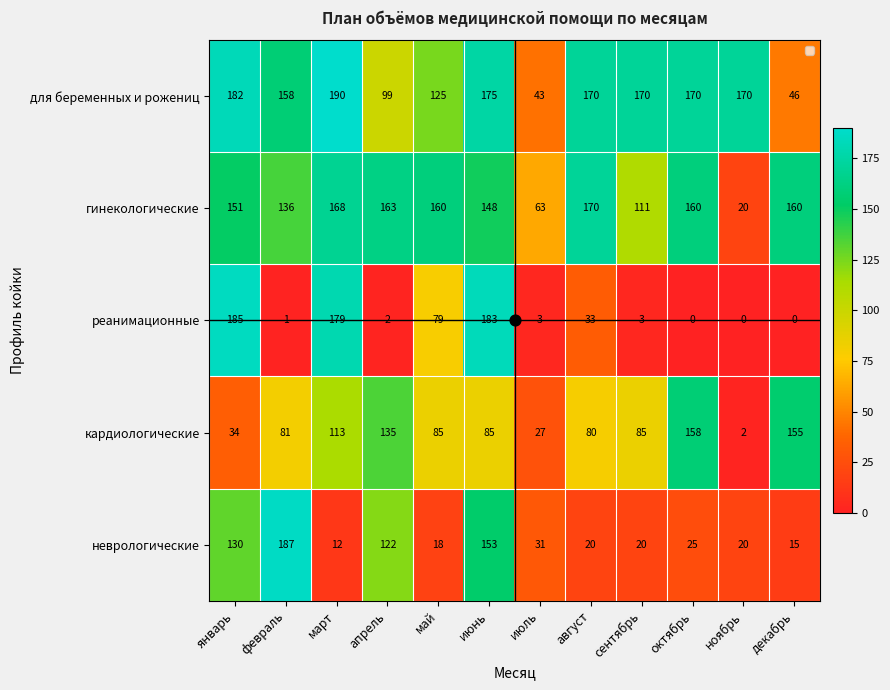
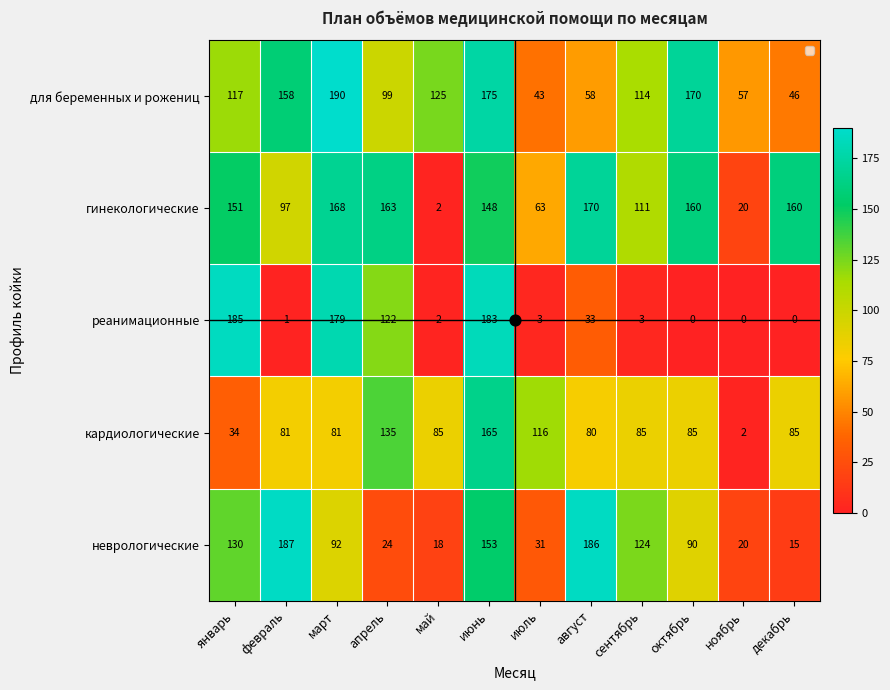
  {
    "для беременных и рожениц": {
-     "январь": 182,
+     "январь": 117,
      "февраль": 158,
      "март": 190,
      "апрель": 99,
      "май": 125,
      "июнь": 175,
      "июль": 43,
-     "август": 170,
-     "сентябрь": 170,
+     "август": 58,
+     "сентябрь": 114,
      "октябрь": 170,
-     "ноябрь": 170,
+     "ноябрь": 57,
      "декабрь": 46
    },
    "гинекологические": {
      "январь": 151,
-     "февраль": 136,
+     "февраль": 97,
      "март": 168,
      "апрель": 163,
-     "май": 160,
+     "май": 2,
      "июнь": 148,
      "июль": 63,
      "август": 170,
      "сентябрь": 111,
      "октябрь": 160,
      "ноябрь": 20,
      "декабрь": 160
    },
    "реанимационные": {
      "январь": 185,
      "февраль": 1,
      "март": 179,
-     "апрель": 2,
-     "май": 79,
+     "апрель": 122,
+     "май": 2,
      "июнь": 183,
      "июль": 3,
      "август": 33,
      "сентябрь": 3,
      "октябрь": 0,
      "ноябрь": 0,
      "декабрь": 0
    },
    "кардиологические": {
      "январь": 34,
      "февраль": 81,
-     "март": 113,
+     "март": 81,
      "апрель": 135,
      "май": 85,
-     "июнь": 85,
-     "июль": 27,
+     "июнь": 165,
+     "июль": 116,
      "август": 80,
      "сентябрь": 85,
-     "октябрь": 158,
+     "октябрь": 85,
      "ноябрь": 2,
-     "декабрь": 155
+     "декабрь": 85
    },
    "неврологические": {
      "январь": 130,
      "февраль": 187,
-     "март": 12,
-     "апрель": 122,
+     "март": 92,
+     "апрель": 24,
      "май": 18,
      "июнь": 153,
      "июль": 31,
-     "август": 20,
-     "сентябрь": 20,
-     "октябрь": 25,
+     "август": 186,
+     "сентябрь": 124,
+     "октябрь": 90,
      "ноябрь": 20,
      "декабрь": 15
    }
  }
